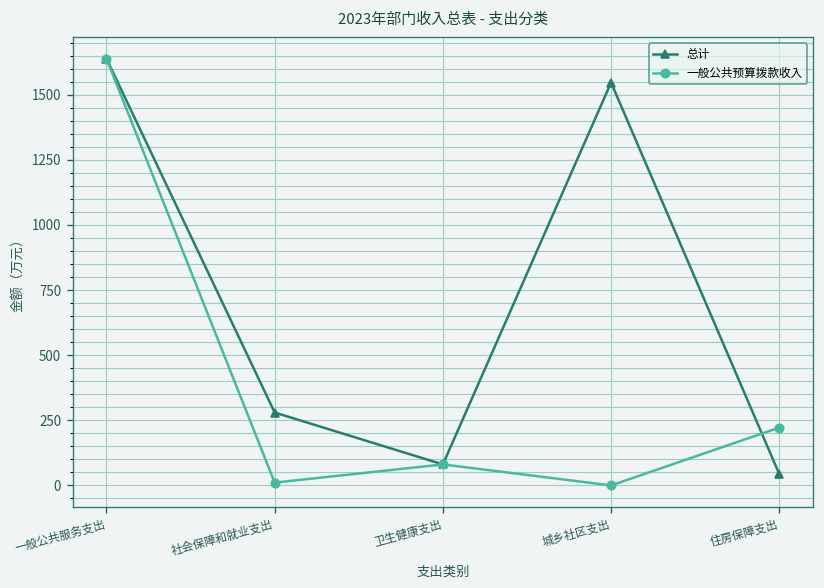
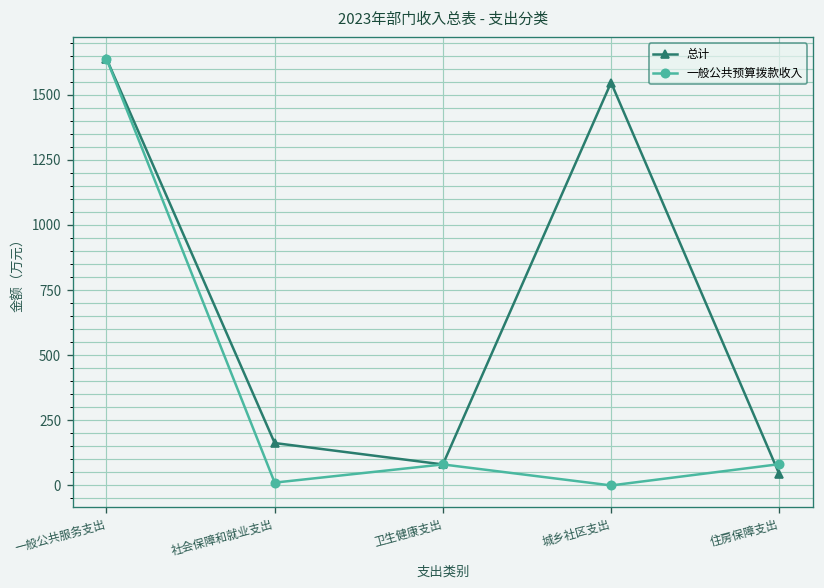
  {
    "总计": {
-     "社会保障和就业支出": 280,
+     "社会保障和就业支出": 160,
      "城乡社区支出": 1550,
      "住房保障支出": 40
    },
    "一般公共预算拨款收入": {
      "社会保障和就业支出": 10,
      "城乡社区支出": 0,
-     "住房保障支出": 220
+     "住房保障支出": 80
    }
  }
